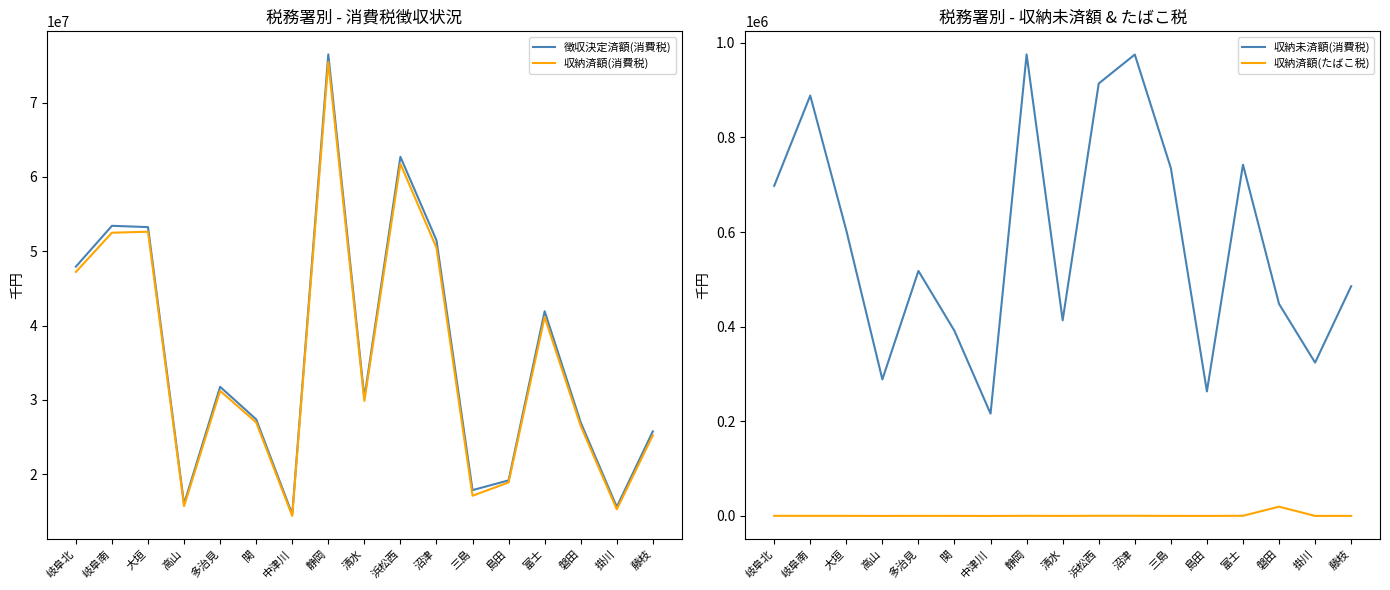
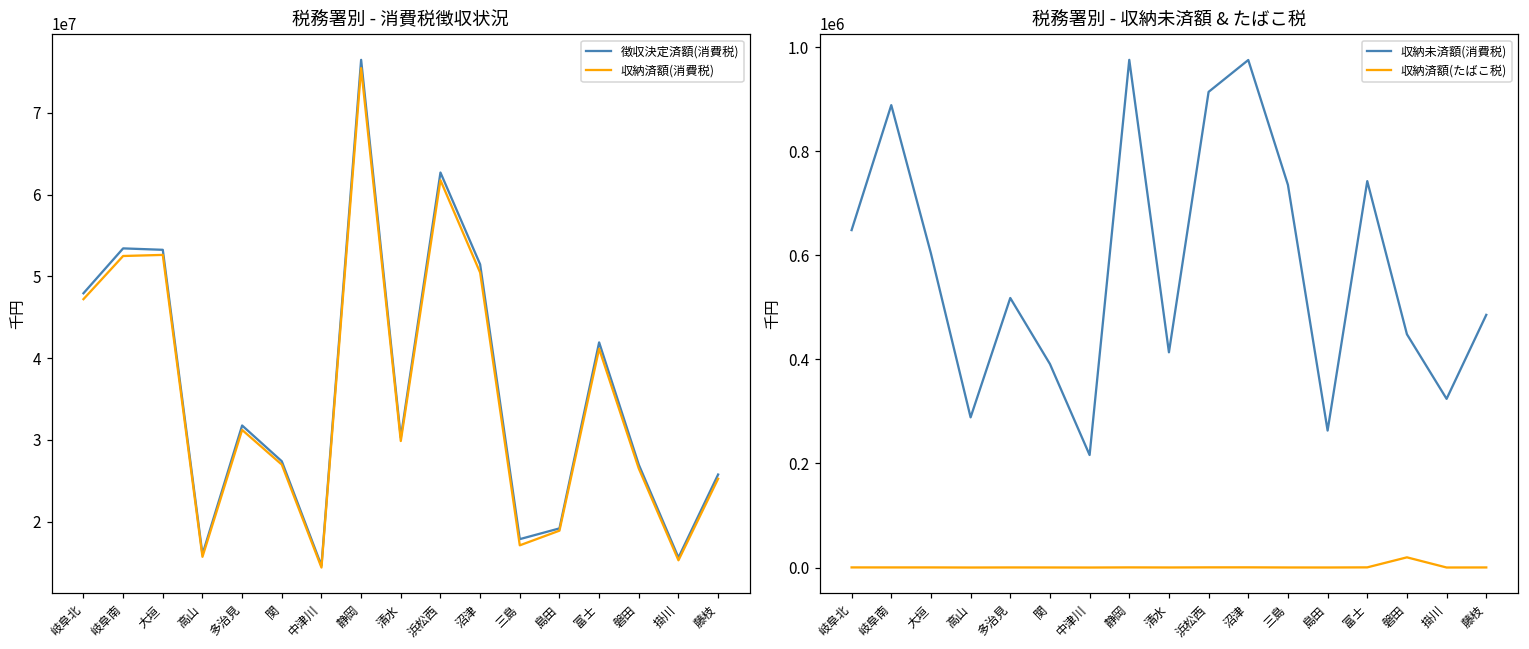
  {
    "税務署別 - 消費税徴収状況": {
      "徴収決定済額(消費税)": {
        "岐阜北": 48000000,
        "岐阜南": 53000000,
        "大垣": 53000000,
        "多治見": 32000000,
        "関": 27000000,
        "静岡": 76000000,
        "清水": 30000000,
        "浜松西": 63000000,
        "沼津": 51000000,
        "三島": 18000000,
        "富士": 42000000,
        "磐田": 27000000,
        "藤枝": 26000000
      },
      "収納済額(消費税)": {
        "岐阜北": 47000000,
        "岐阜南": 52000000,
        "大垣": 53000000,
        "多治見": 31000000,
        "関": 27000000,
        "静岡": 75000000,
        "清水": 30000000,
        "浜松西": 62000000,
        "沼津": 50000000,
        "三島": 17000000,
        "富士": 41000000,
        "磐田": 26000000,
        "藤枝": 25000000
      }
    },
    "税務署別 - 収納未済額 & たばこ税": {
      "収納未済額(消費税)": {
-       "岐阜北": 700000,
+       "岐阜北": 650000,
        "岐阜南": 890000,
        "大垣": 600000,
        "高山": 290000,
        "多治見": 520000,
        "関": 390000,
        "中津川": 220000,
        "静岡": 980000,
        "清水": 410000,
        "浜松西": 910000,
        "沼津": 980000,
        "三島": 740000,
        "島田": 260000,
        "富士": 740000,
        "磐田": 450000,
        "掛川": 320000,
        "藤枝": 490000
      },
      "収納済額(たばこ税)": {
        "岐阜北": 0,
        "岐阜南": 0,
        "大垣": 0,
        "高山": 0,
        "多治見": 0,
        "関": 0,
        "中津川": 0,
        "静岡": 0,
        "清水": 0,
        "浜松西": 0,
        "沼津": 0,
        "三島": 0,
        "島田": 0,
        "富士": 0,
        "磐田": 20000,
        "掛川": 0,
        "藤枝": 0
      }
    }
  }
